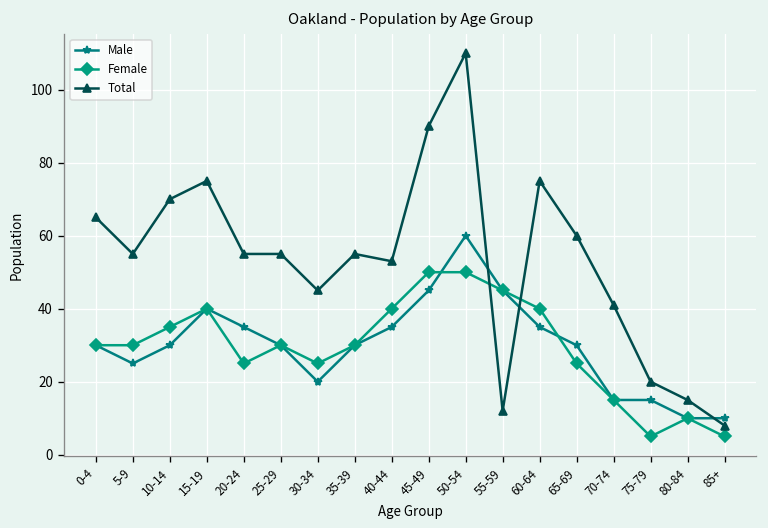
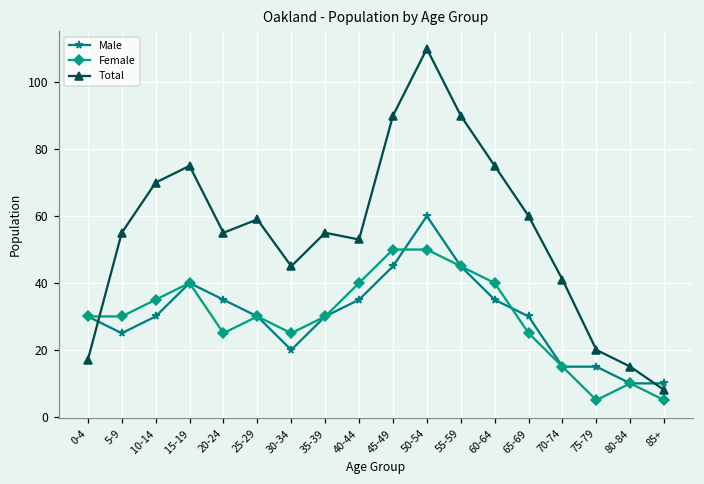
  {
    "Total": {
-     "0-4": 65,
+     "0-4": 17,
      "5-9": 55,
      "10-14": 70,
      "15-19": 75,
      "20-24": 55,
-     "25-29": 55,
+     "25-29": 59,
      "30-34": 45,
      "35-39": 55,
      "40-44": 53,
      "45-49": 90,
      "50-54": 110,
-     "55-59": 12,
+     "55-59": 90,
      "60-64": 75,
      "65-69": 60,
      "70-74": 41,
      "75-79": 20,
      "80-84": 15,
      "85+": 8
    }
  }
